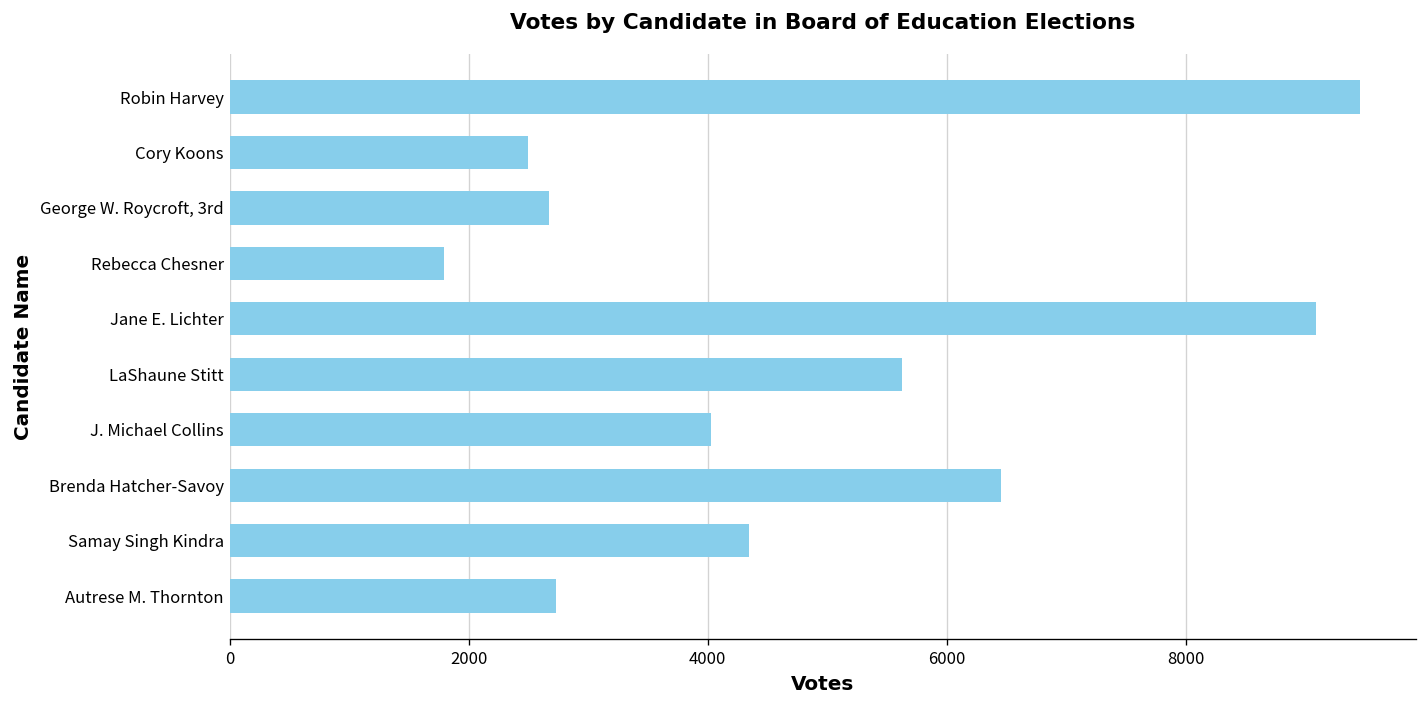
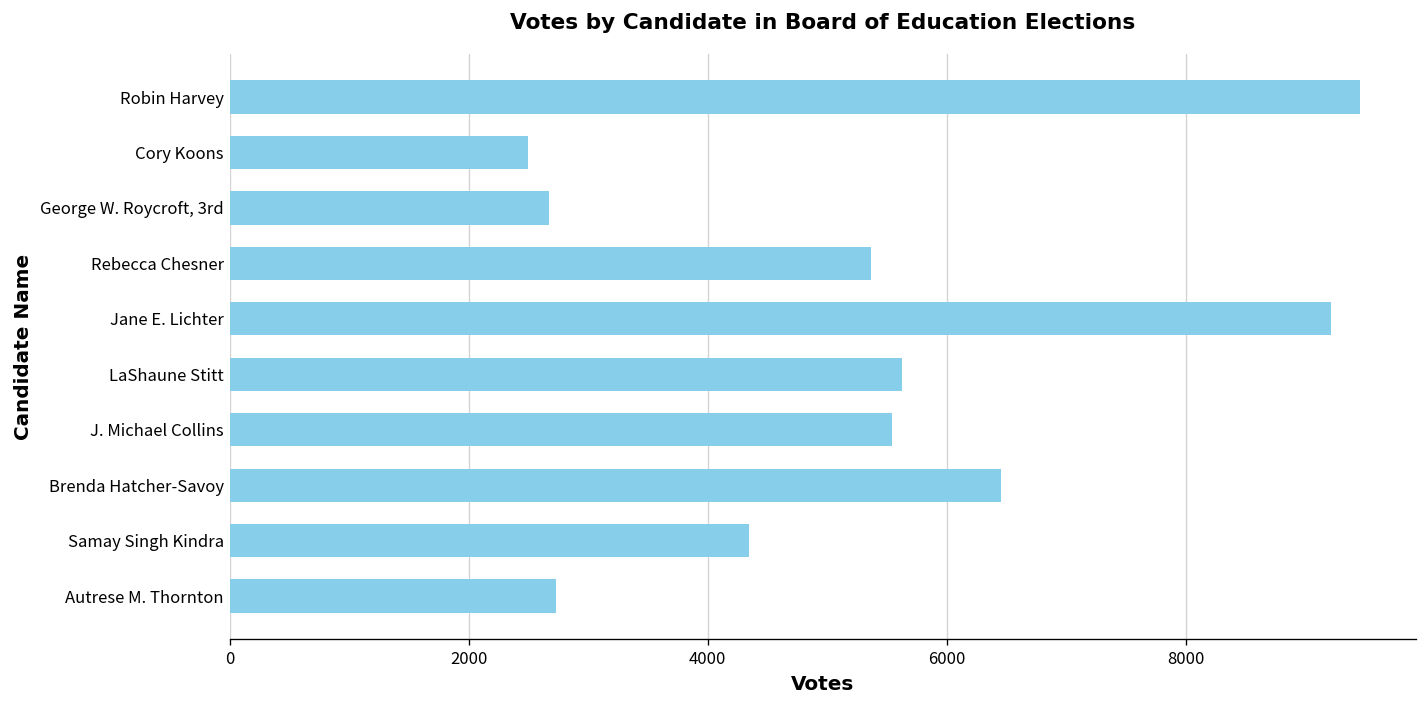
  {
    "Robin Harvey": 9500,
    "Cory Koons": 2500,
    "George W. Roycroft, 3rd": 2700,
-   "Rebecca Chesner": 1800,
-   "Jane E. Lichter": 9100,
+   "Rebecca Chesner": 5400,
+   "Jane E. Lichter": 9200,
    "LaShaune Stitt": 5600,
-   "J. Michael Collins": 4000,
+   "J. Michael Collins": 5500,
    "Brenda Hatcher-Savoy": 6500,
    "Samay Singh Kindra": 4300,
    "Autrese M. Thornton": 2700
  }
